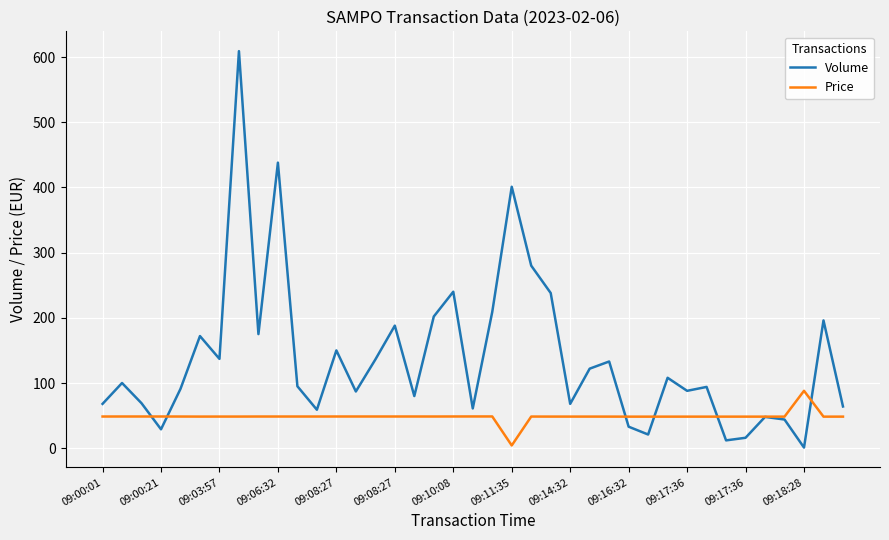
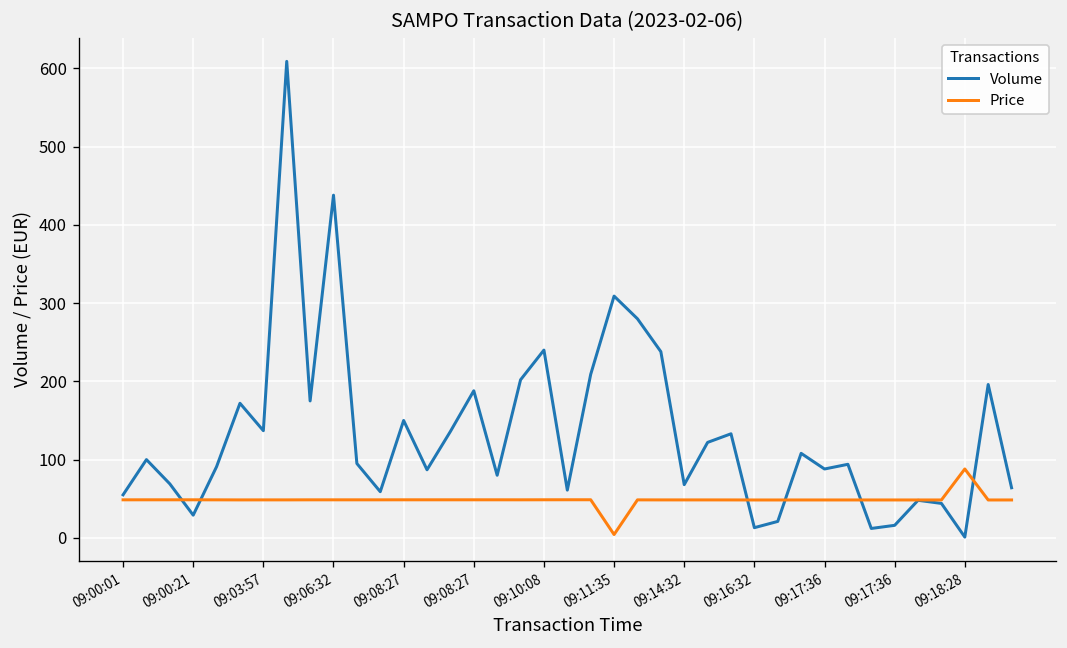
  {
    "Volume": {
-     "09:00:01": 70,
+     "09:00:01": 60,
      "09:10:08": 240,
-     "09:11:35": 400,
-     "09:16:32": 30,
+     "09:11:35": 310,
+     "09:16:32": 10,
      "09:18:28": 0
    },
    "Price": {
      "09:00:01": 50,
      "09:10:08": 50,
      "09:11:35": 0,
      "09:16:32": 50,
      "09:18:28": 90
    }
  }
